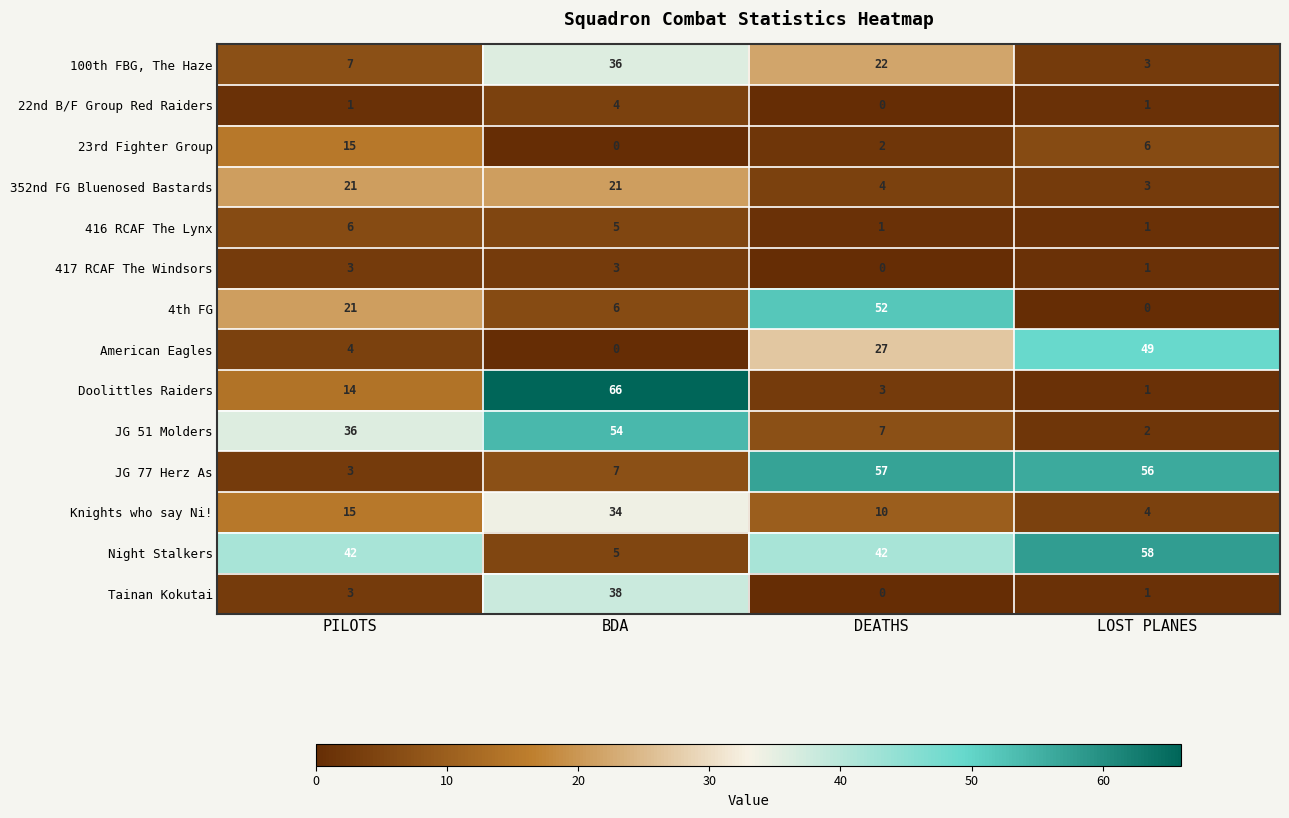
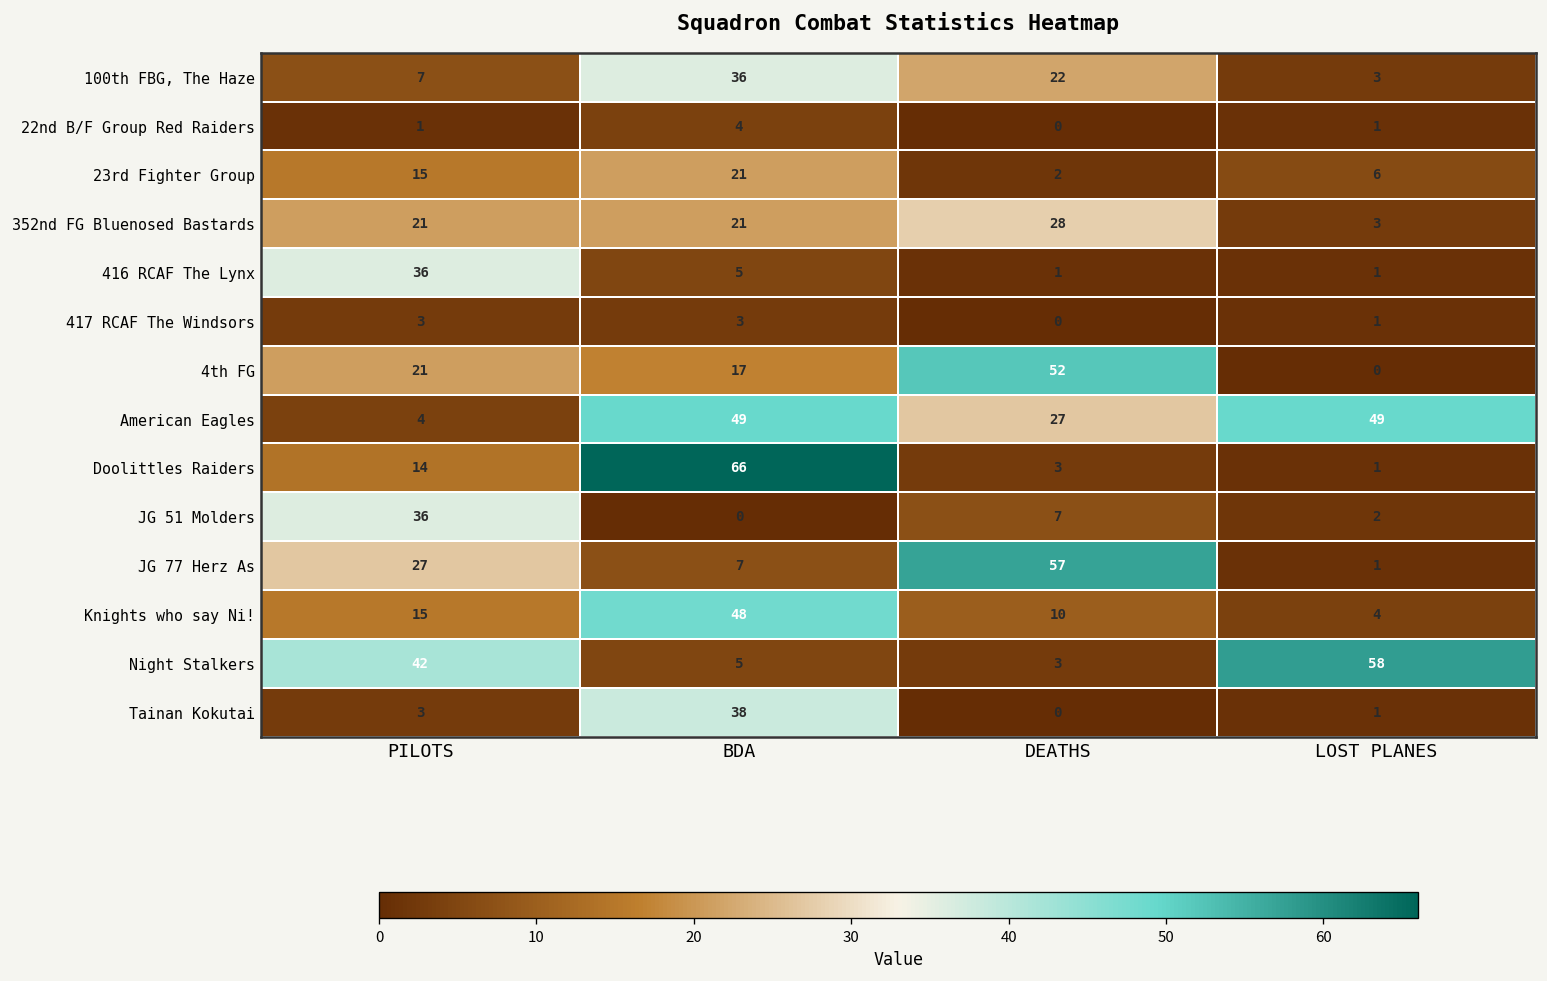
  {
    "100th FBG, The Haze": {
      "PILOTS": 7,
      "BDA": 36,
      "DEATHS": 22,
      "LOST PLANES": 3
    },
    "22nd B/F Group Red Raiders": {
      "PILOTS": 1,
      "BDA": 4,
      "DEATHS": 0,
      "LOST PLANES": 1
    },
    "23rd Fighter Group": {
      "PILOTS": 15,
-     "BDA": 0,
+     "BDA": 21,
      "DEATHS": 2,
      "LOST PLANES": 6
    },
    "352nd FG Bluenosed Bastards": {
      "PILOTS": 21,
      "BDA": 21,
-     "DEATHS": 4,
+     "DEATHS": 28,
      "LOST PLANES": 3
    },
    "416 RCAF The Lynx": {
-     "PILOTS": 6,
+     "PILOTS": 36,
      "BDA": 5,
      "DEATHS": 1,
      "LOST PLANES": 1
    },
    "417 RCAF The Windsors": {
      "PILOTS": 3,
      "BDA": 3,
      "DEATHS": 0,
      "LOST PLANES": 1
    },
    "4th FG": {
      "PILOTS": 21,
-     "BDA": 6,
+     "BDA": 17,
      "DEATHS": 52,
      "LOST PLANES": 0
    },
    "American Eagles": {
      "PILOTS": 4,
-     "BDA": 0,
+     "BDA": 49,
      "DEATHS": 27,
      "LOST PLANES": 49
    },
    "Doolittles Raiders": {
      "PILOTS": 14,
      "BDA": 66,
      "DEATHS": 3,
      "LOST PLANES": 1
    },
    "JG 51 Molders": {
      "PILOTS": 36,
-     "BDA": 54,
+     "BDA": 0,
      "DEATHS": 7,
      "LOST PLANES": 2
    },
    "JG 77 Herz As": {
-     "PILOTS": 3,
+     "PILOTS": 27,
      "BDA": 7,
      "DEATHS": 57,
-     "LOST PLANES": 56
+     "LOST PLANES": 1
    },
    "Knights who say Ni!": {
      "PILOTS": 15,
-     "BDA": 34,
+     "BDA": 48,
      "DEATHS": 10,
      "LOST PLANES": 4
    },
    "Night Stalkers": {
      "PILOTS": 42,
      "BDA": 5,
-     "DEATHS": 42,
+     "DEATHS": 3,
      "LOST PLANES": 58
    },
    "Tainan Kokutai": {
      "PILOTS": 3,
      "BDA": 38,
      "DEATHS": 0,
      "LOST PLANES": 1
    }
  }
